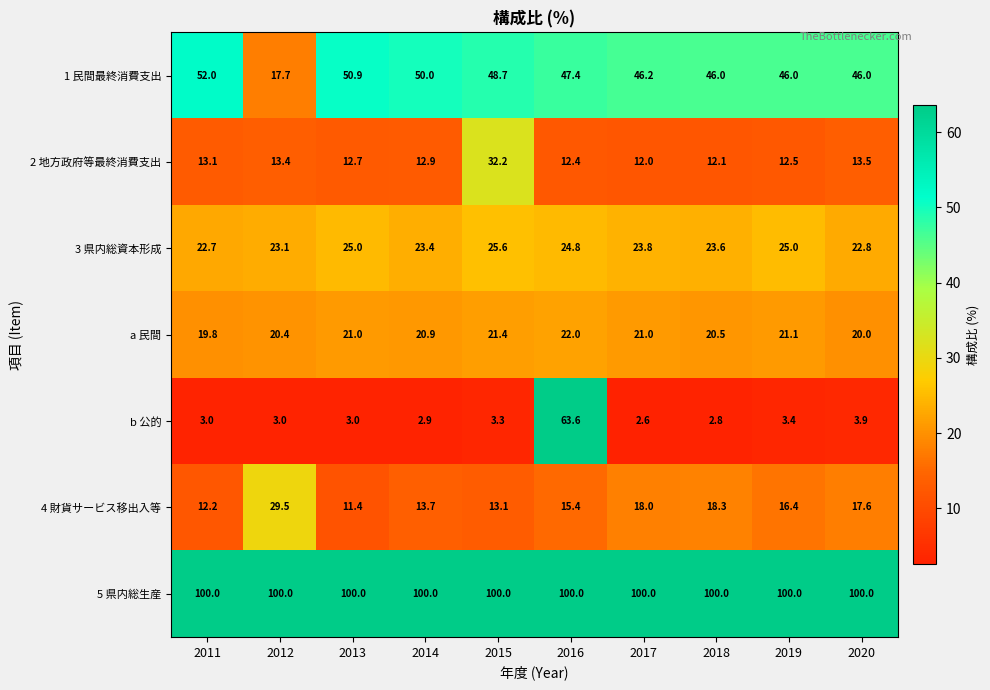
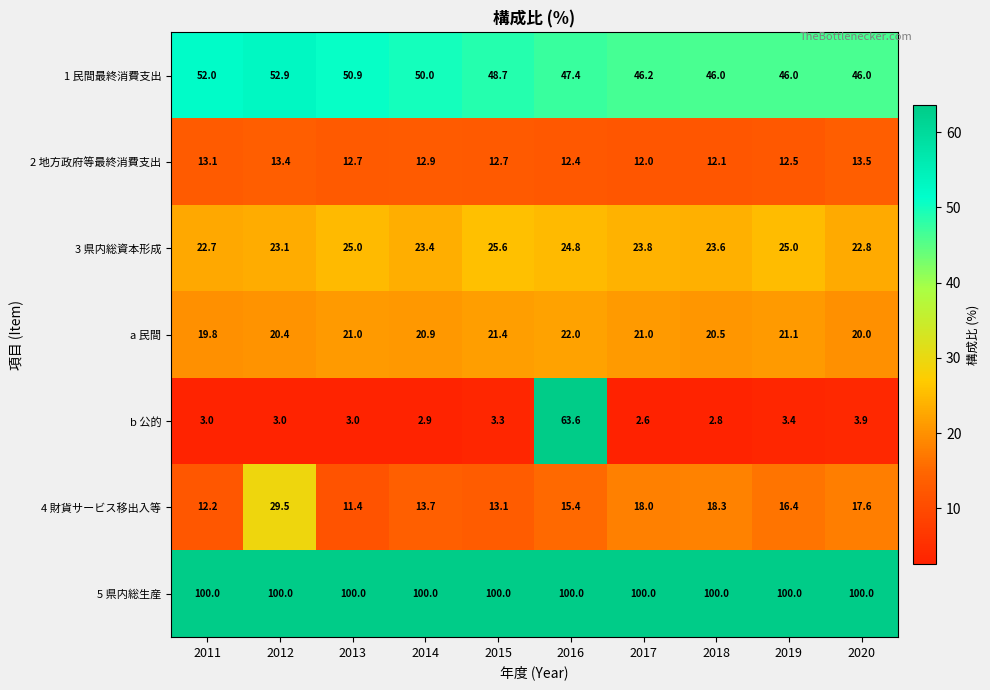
  {
    "1 民間最終消費支出": {
      "2011": 52.0,
-     "2012": 17.7,
+     "2012": 52.9,
      "2013": 50.9,
      "2014": 50.0,
      "2015": 48.7,
      "2016": 47.4,
      "2017": 46.2,
      "2018": 46.0,
      "2019": 46.0
    },
    "2 地方政府等最終消費支出": {
      "2011": 13.1,
      "2012": 13.4,
      "2013": 12.7,
      "2014": 12.9,
-     "2015": 32.2,
+     "2015": 12.7,
      "2016": 12.4,
      "2017": 12.0,
      "2018": 12.1,
      "2019": 12.5,
      "2020": 13.5
    },
    "3 県内総資本形成": {
      "2011": 22.7,
      "2012": 23.1,
      "2013": 25.0,
      "2014": 23.4,
      "2015": 25.6,
      "2016": 24.8,
      "2017": 23.8,
      "2018": 23.6,
      "2019": 25.0,
      "2020": 22.8
    },
    "a 民間": {
      "2011": 19.8,
      "2012": 20.4,
      "2013": 21.0,
      "2014": 20.9,
      "2015": 21.4,
      "2016": 22.0,
      "2017": 21.0,
      "2018": 20.5,
      "2019": 21.1,
      "2020": 20.0
    },
    "b 公的": {
      "2011": 3.0,
      "2012": 3.0,
      "2013": 3.0,
      "2014": 2.9,
      "2015": 3.3,
      "2016": 63.6,
      "2017": 2.6,
      "2018": 2.8,
      "2019": 3.4,
      "2020": 3.9
    },
    "4 財貨サービス移出入等": {
      "2011": 12.2,
      "2012": 29.5,
      "2013": 11.4,
      "2014": 13.7,
      "2015": 13.1,
      "2016": 15.4,
      "2017": 18.0,
      "2018": 18.3,
      "2019": 16.4,
      "2020": 17.6
    },
    "5 県内総生産": {
      "2011": 100.0,
      "2012": 100.0,
      "2013": 100.0,
      "2014": 100.0,
      "2015": 100.0,
      "2016": 100.0,
      "2017": 100.0,
      "2018": 100.0,
      "2019": 100.0,
      "2020": 100.0
    }
  }
